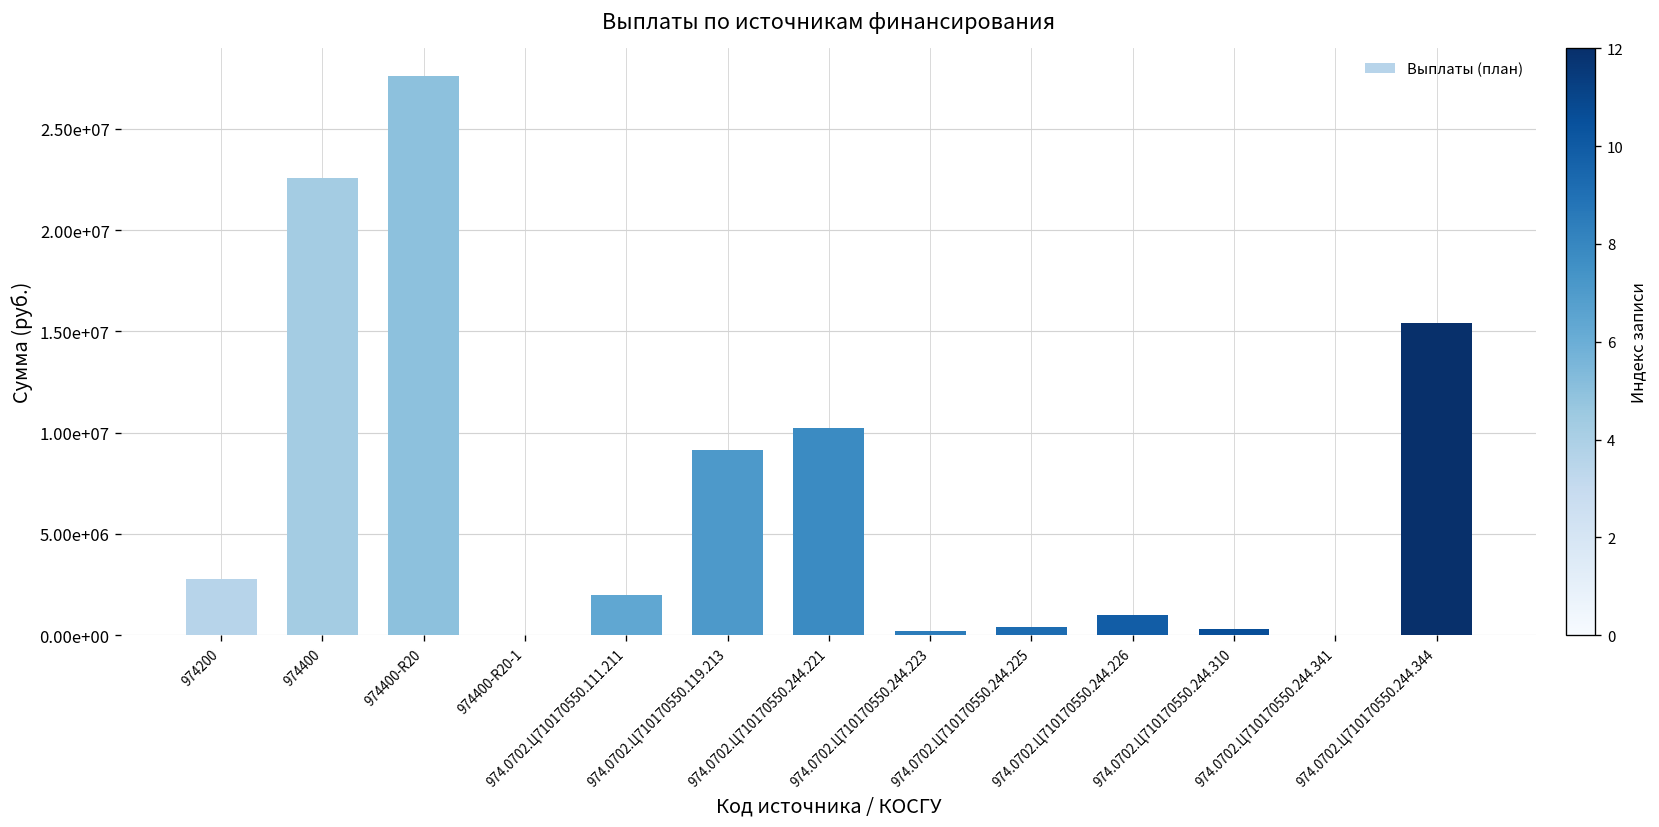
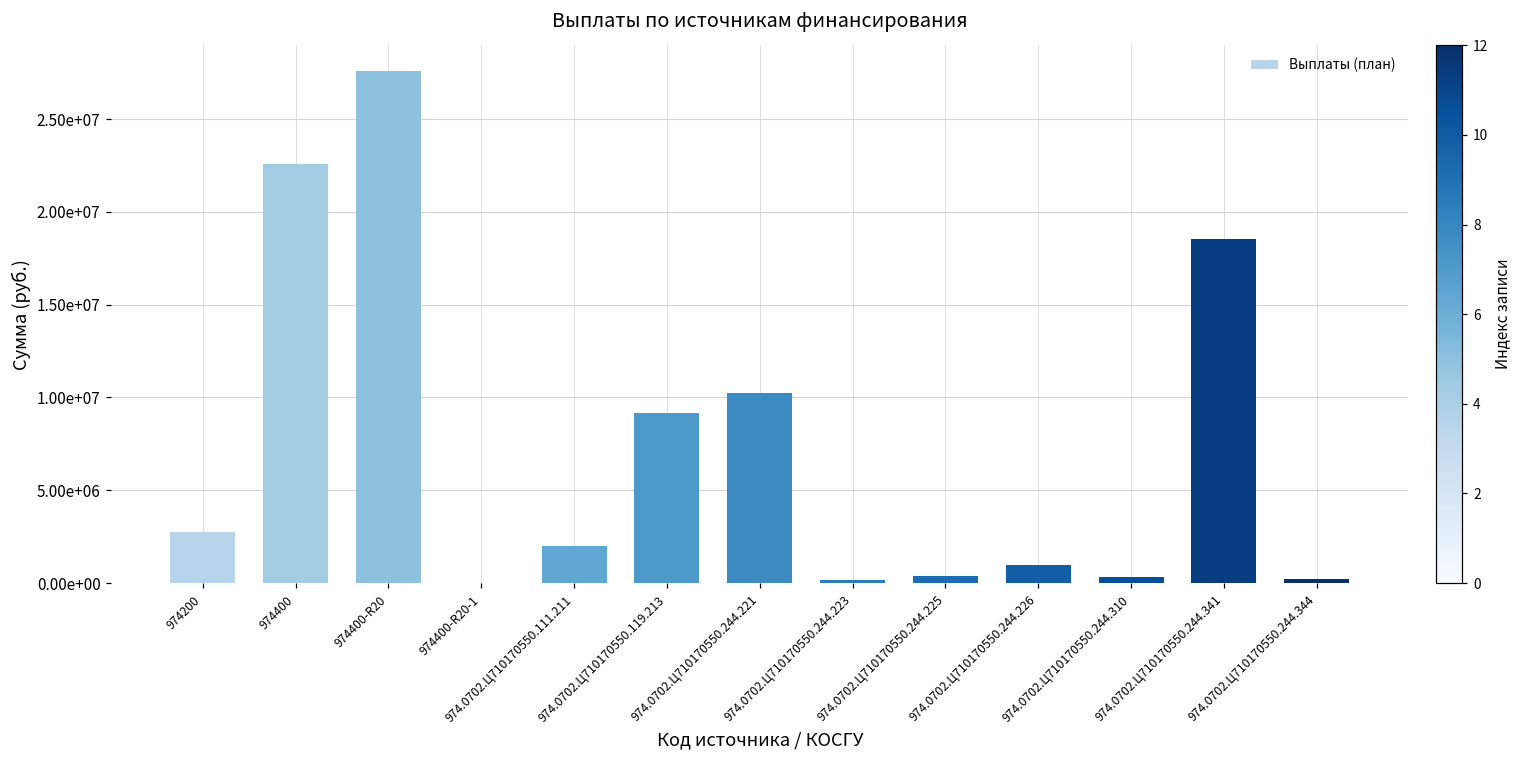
  {
    "974200": 2800000,
    "974400": 22600000,
    "974400-R20": 27600000,
    "974400-R20-1": 0,
    "974.0702.Ц710170550.111.211": 2000000,
    "974.0702.Ц710170550.119.213": 9100000,
    "974.0702.Ц710170550.244.221": 10200000,
    "974.0702.Ц710170550.244.223": 200000,
    "974.0702.Ц710170550.244.225": 400000,
    "974.0702.Ц710170550.244.226": 1000000,
    "974.0702.Ц710170550.244.310": 300000,
-   "974.0702.Ц710170550.244.341": 0,
-   "974.0702.Ц710170550.244.344": 15400000
+   "974.0702.Ц710170550.244.341": 18600000,
+   "974.0702.Ц710170550.244.344": 200000
  }
